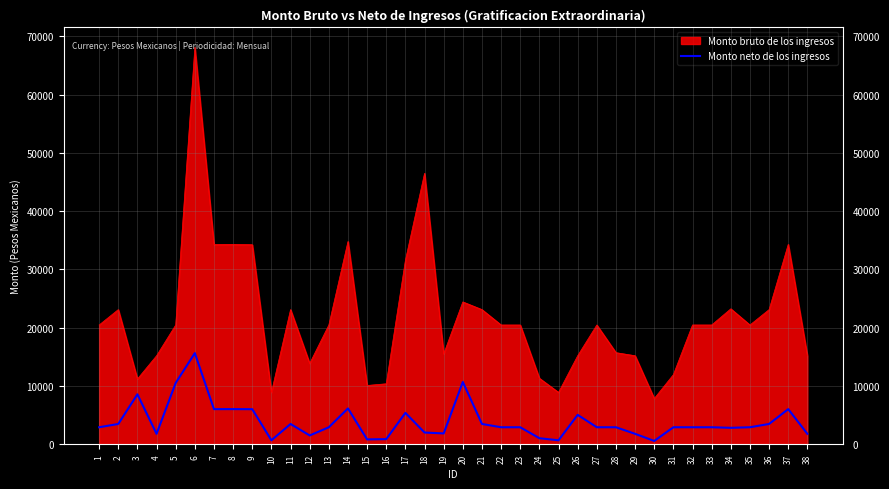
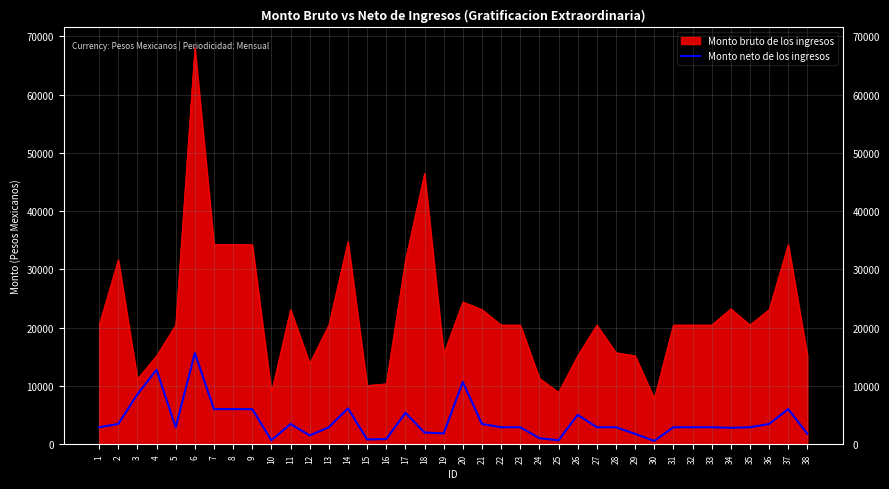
  {
    "Monto bruto de los ingresos": {
      "1": 20000,
-     "2": 23000,
+     "2": 32000,
      "3": 11000,
      "4": 15000,
      "5": 20000,
      "6": 68000,
      "7": 34000,
      "8": 34000,
      "9": 34000,
      "10": 9000,
      "11": 23000,
      "12": 14000,
      "13": 20000,
      "14": 35000,
      "15": 10000,
      "16": 10000,
      "17": 32000,
      "18": 46000,
      "19": 16000,
      "20": 24000,
      "21": 23000,
      "22": 20000,
      "23": 20000,
      "24": 11000,
      "25": 9000,
      "26": 15000,
      "27": 20000,
      "28": 16000,
      "29": 15000,
      "30": 8000,
-     "31": 12000,
+     "31": 20000,
      "32": 20000,
      "33": 20000,
      "34": 23000,
      "35": 20000,
      "36": 23000,
      "37": 34000,
      "38": 15000
    },
    "Monto neto de los ingresos": {
      "1": 3000,
      "2": 3000,
      "3": 9000,
-     "4": 2000,
-     "5": 11000,
+     "4": 13000,
+     "5": 3000,
      "6": 16000,
      "7": 6000,
      "8": 6000,
      "9": 6000,
      "10": 1000,
      "11": 3000,
      "12": 2000,
      "13": 3000,
      "14": 6000,
      "15": 1000,
      "16": 1000,
      "17": 5000,
      "18": 2000,
      "19": 2000,
      "20": 11000,
      "21": 3000,
      "22": 3000,
      "23": 3000,
      "24": 1000,
      "25": 1000,
      "26": 5000,
      "27": 3000,
      "28": 3000,
      "29": 2000,
      "30": 1000,
      "31": 3000,
      "32": 3000,
      "33": 3000,
      "34": 3000,
      "35": 3000,
      "36": 3000,
      "37": 6000,
      "38": 2000
    }
  }
